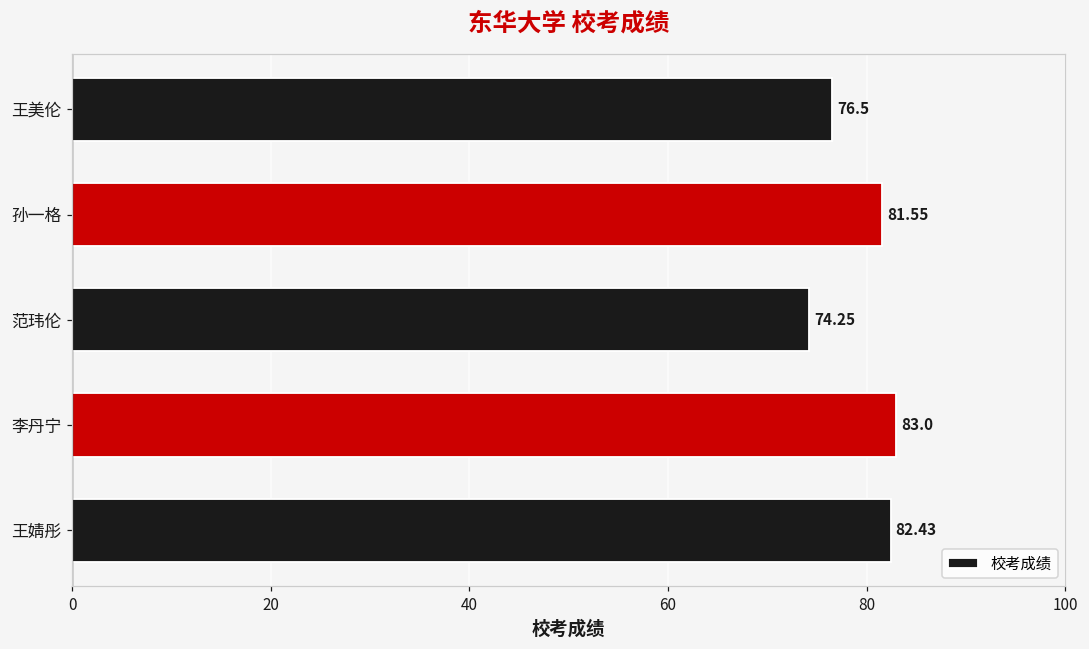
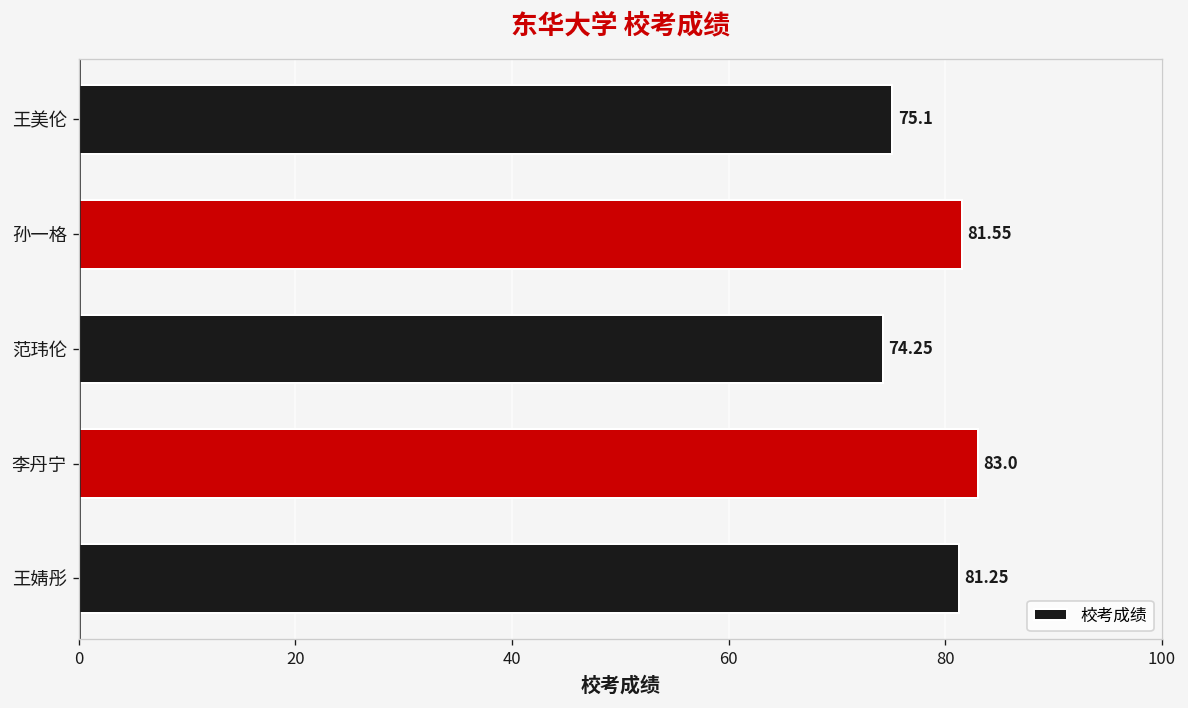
  {
-   "王美伦": 76.5,
+   "王美伦": 75.1,
    "孙一格": 81.55,
    "范玮伦": 74.25,
    "李丹宁": 83.0,
-   "王婧彤": 82.43
+   "王婧彤": 81.25
  }
